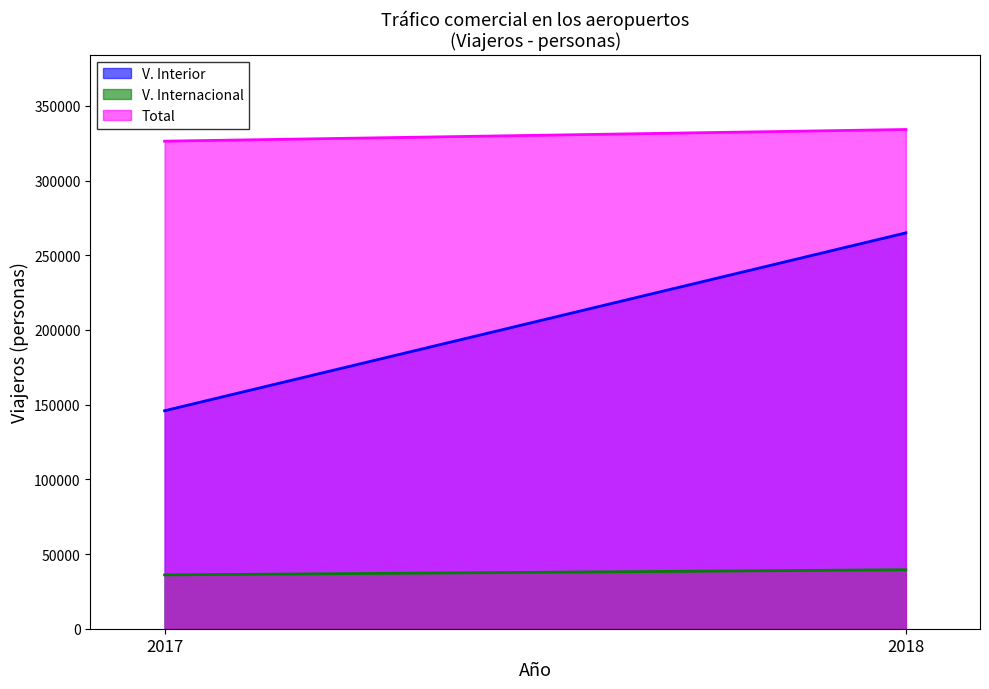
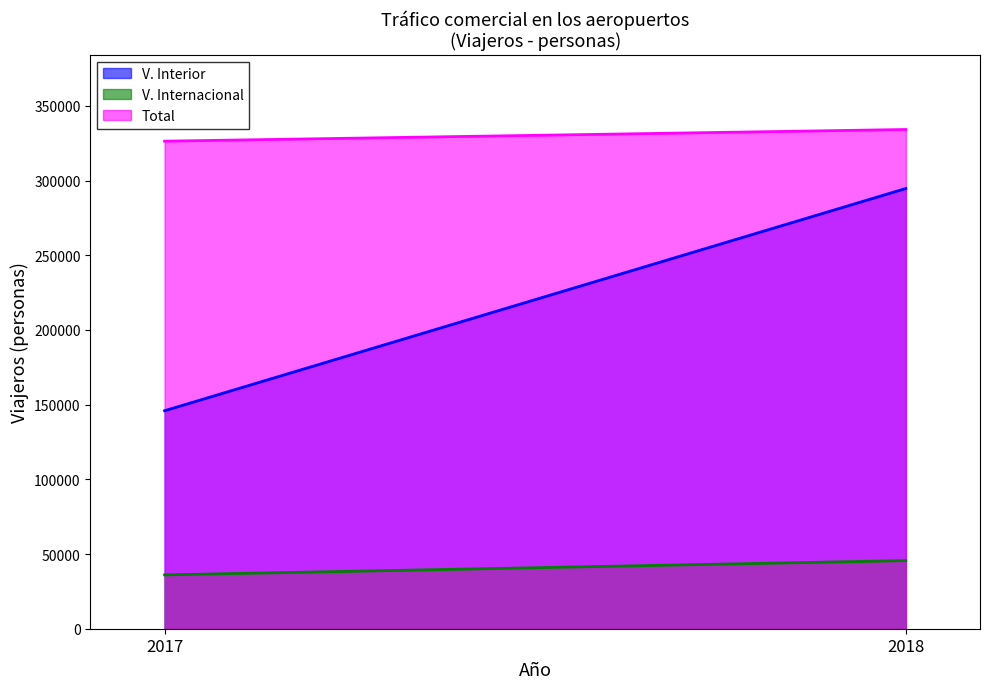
  {
    "V. Interior": {
      "2017": 146000,
-     "2018": 265000
+     "2018": 295000
    },
    "V. Internacional": {
      "2017": 36000,
-     "2018": 39000
+     "2018": 46000
    },
    "Total": {
      "2017": 326000,
      "2018": 334000
    }
  }
